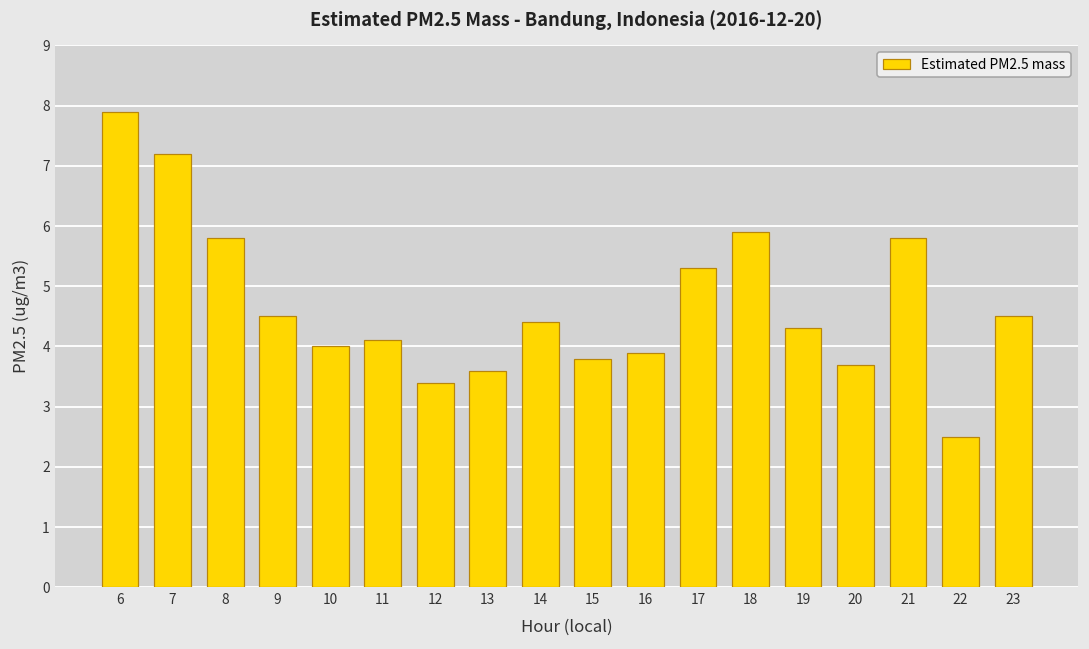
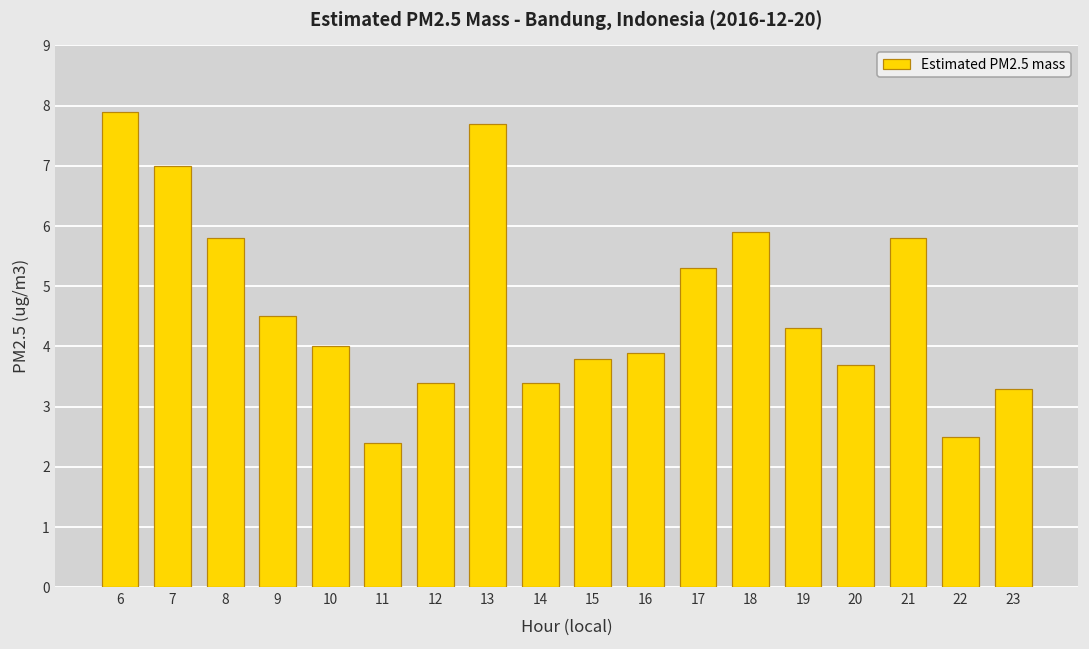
  {
    "6": 7.9,
-   "7": 7.2,
+   "7": 7.0,
    "8": 5.8,
    "9": 4.5,
    "10": 4.0,
-   "11": 4.1,
+   "11": 2.4,
    "12": 3.4,
-   "13": 3.6,
-   "14": 4.4,
+   "13": 7.7,
+   "14": 3.4,
    "15": 3.8,
    "16": 3.9,
    "17": 5.3,
    "18": 5.9,
    "19": 4.3,
    "20": 3.7,
    "21": 5.8,
    "22": 2.5,
-   "23": 4.5
+   "23": 3.3
  }
